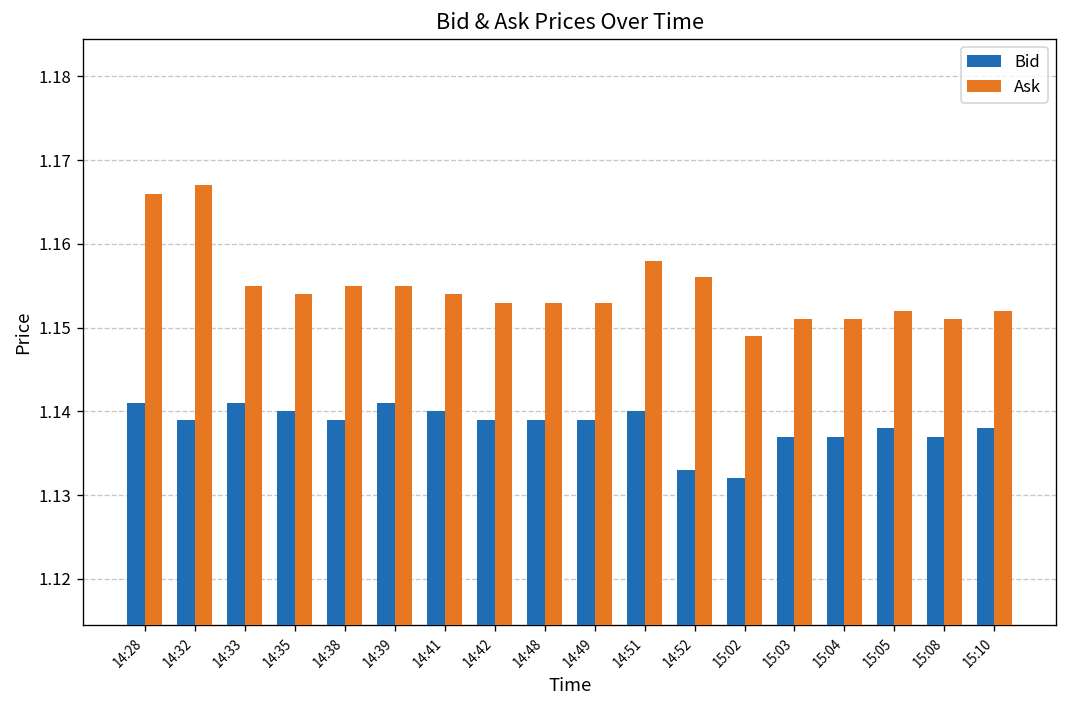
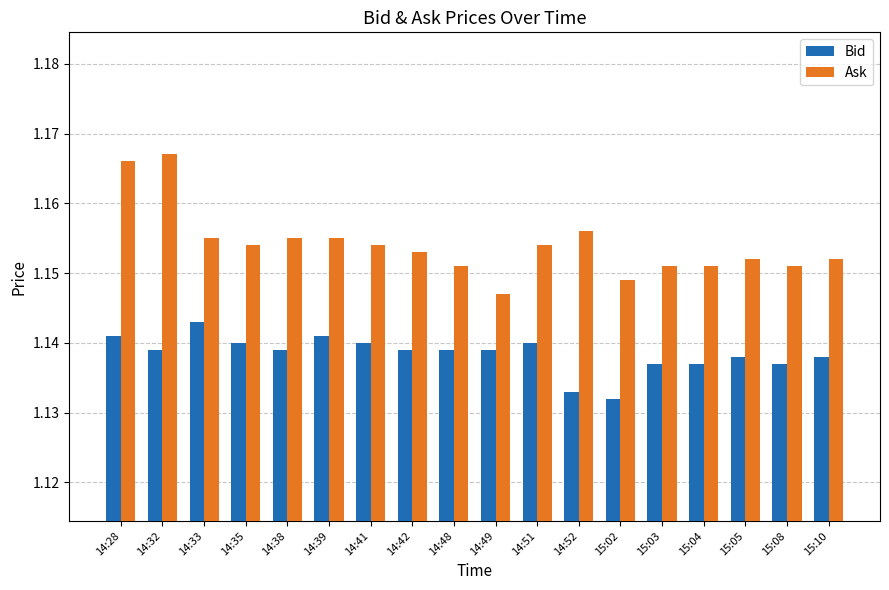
  {
    "Bid": {
      "14:28": 1.141,
      "14:32": 1.139,
-     "14:33": 1.141,
+     "14:33": 1.143,
      "14:35": 1.140,
      "14:38": 1.139,
      "14:39": 1.141,
      "14:41": 1.140,
      "14:42": 1.139,
      "14:48": 1.139,
      "14:49": 1.139,
      "14:51": 1.140,
      "14:52": 1.133,
      "15:02": 1.132,
      "15:03": 1.137,
      "15:04": 1.137,
      "15:05": 1.138,
      "15:08": 1.137,
      "15:10": 1.138
    },
    "Ask": {
      "14:28": 1.166,
      "14:32": 1.167,
      "14:33": 1.155,
      "14:35": 1.154,
      "14:38": 1.155,
      "14:39": 1.155,
      "14:41": 1.154,
      "14:42": 1.153,
-     "14:48": 1.153,
-     "14:49": 1.153,
-     "14:51": 1.158,
+     "14:48": 1.151,
+     "14:49": 1.147,
+     "14:51": 1.154,
      "14:52": 1.156,
      "15:02": 1.149,
      "15:03": 1.151,
      "15:04": 1.151,
      "15:05": 1.152,
      "15:08": 1.151,
      "15:10": 1.152
    }
  }
